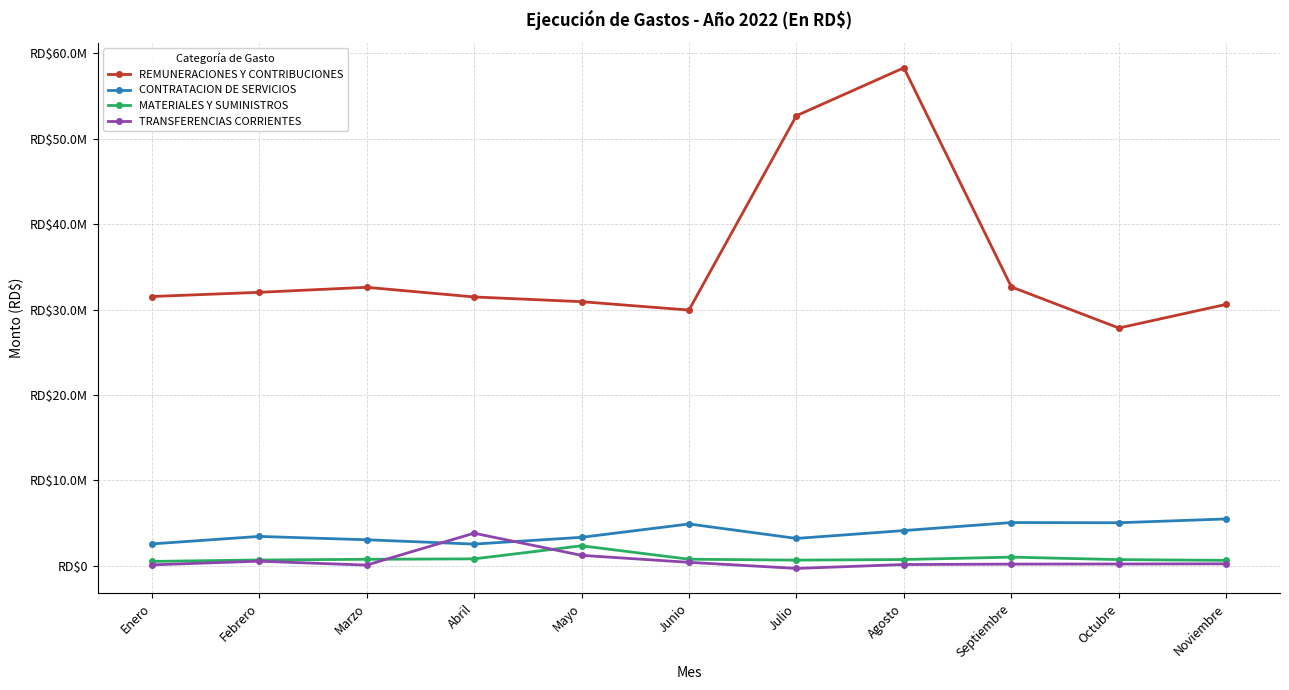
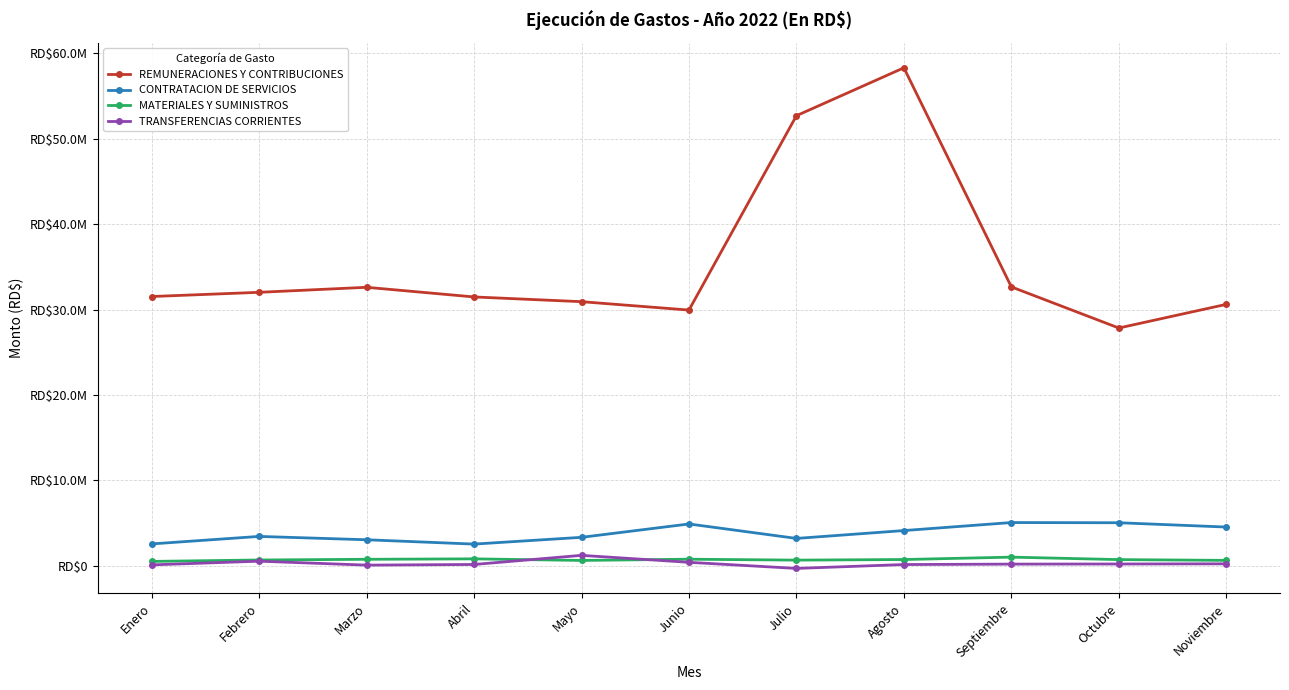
  {
    "REMUNERACIONES Y CONTRIBUCIONES": {
      "Enero": "RD$32000000",
      "Febrero": "RD$32000000",
      "Marzo": "RD$33000000",
      "Abril": "RD$31000000",
      "Mayo": "RD$31000000",
      "Junio": "RD$30000000",
      "Julio": "RD$53000000",
      "Agosto": "RD$58000000",
      "Septiembre": "RD$33000000",
      "Octubre": "RD$28000000",
      "Noviembre": "RD$31000000"
    },
    "CONTRATACION DE SERVICIOS": {
      "Enero": "RD$3000000",
      "Febrero": "RD$3000000",
      "Marzo": "RD$3000000",
      "Abril": "RD$3000000",
      "Mayo": "RD$3000000",
      "Junio": "RD$5000000",
      "Julio": "RD$3000000",
      "Agosto": "RD$4000000",
      "Septiembre": "RD$5000000",
      "Octubre": "RD$5000000",
-     "Noviembre": "RD$5500000"
+     "Noviembre": "RD$4500000"
    },
    "MATERIALES Y SUMINISTROS": {
      "Enero": "RD$1000000",
      "Marzo": "RD$1000000",
      "Abril": "RD$1000000",
-     "Mayo": "RD$2000000",
+     "Mayo": "RD$1000000",
      "Junio": "RD$1000000",
      "Julio": "RD$1000000",
      "Agosto": "RD$1000000",
      "Septiembre": "RD$1000000",
      "Octubre": "RD$1000000",
      "Noviembre": "RD$1000000"
    },
    "TRANSFERENCIAS CORRIENTES": {
      "Enero": "RD$0",
      "Marzo": "RD$0",
-     "Abril": "RD$4000000",
+     "Abril": "RD$0",
      "Mayo": "RD$1000000",
      "Junio": "RD$0",
      "Julio": "RD$0",
      "Agosto": "RD$0",
      "Septiembre": "RD$0",
      "Octubre": "RD$0",
      "Noviembre": "RD$0"
    }
  }
